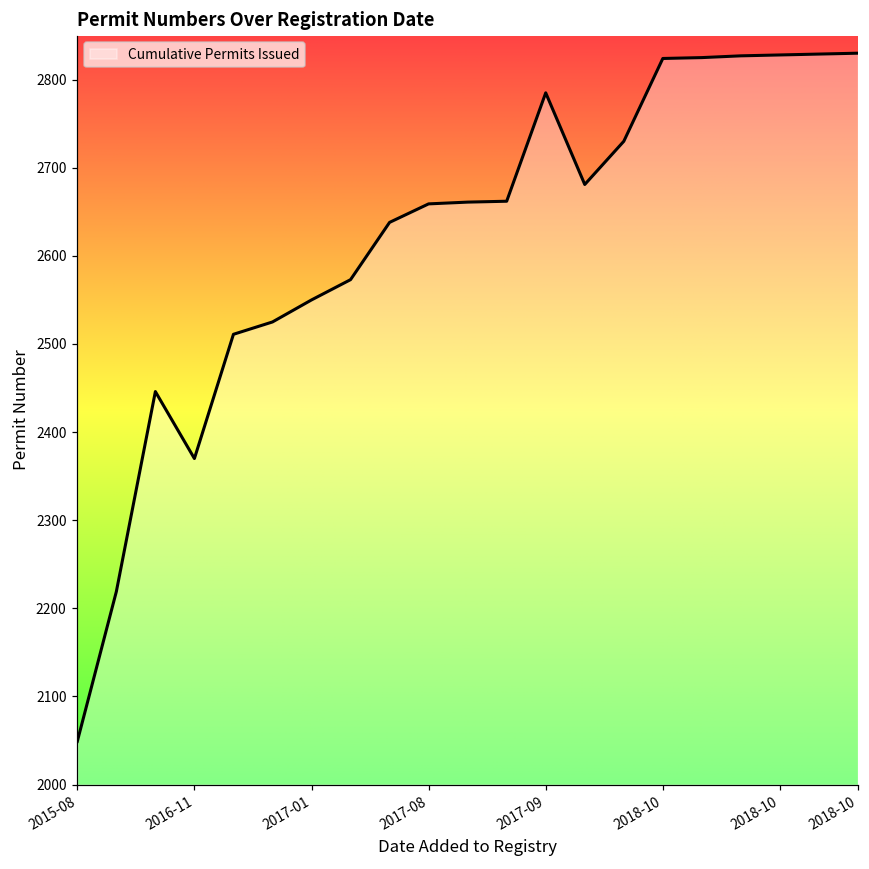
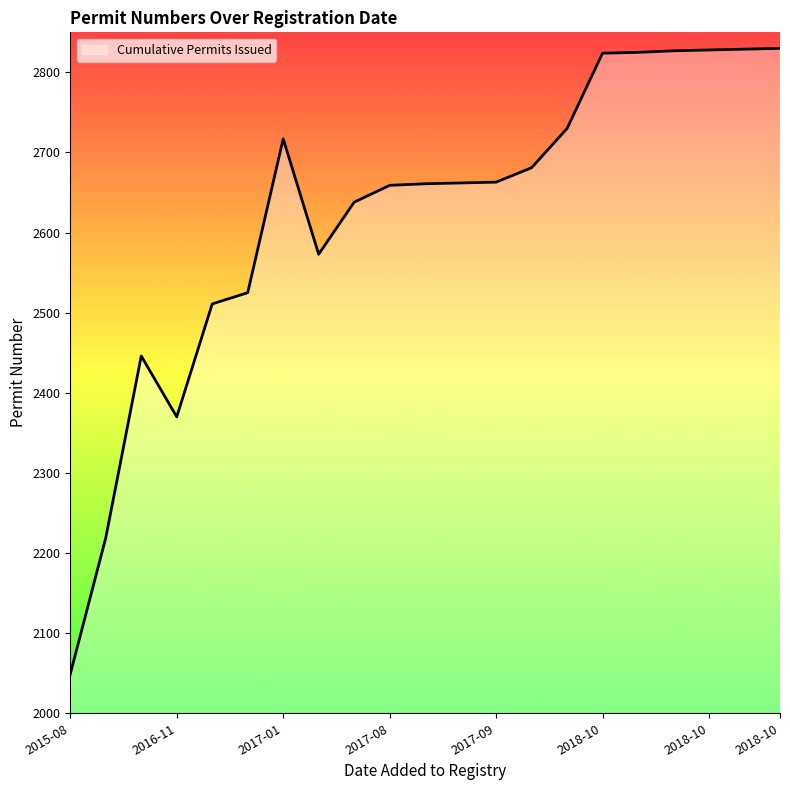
  {
    "2015-08": 2050,
    "2016-11": 2370,
-   "2017-01": 2550,
+   "2017-01": 2720,
    "2017-08": 2660,
-   "2017-09": 2790
+   "2017-09": 2660
  }
